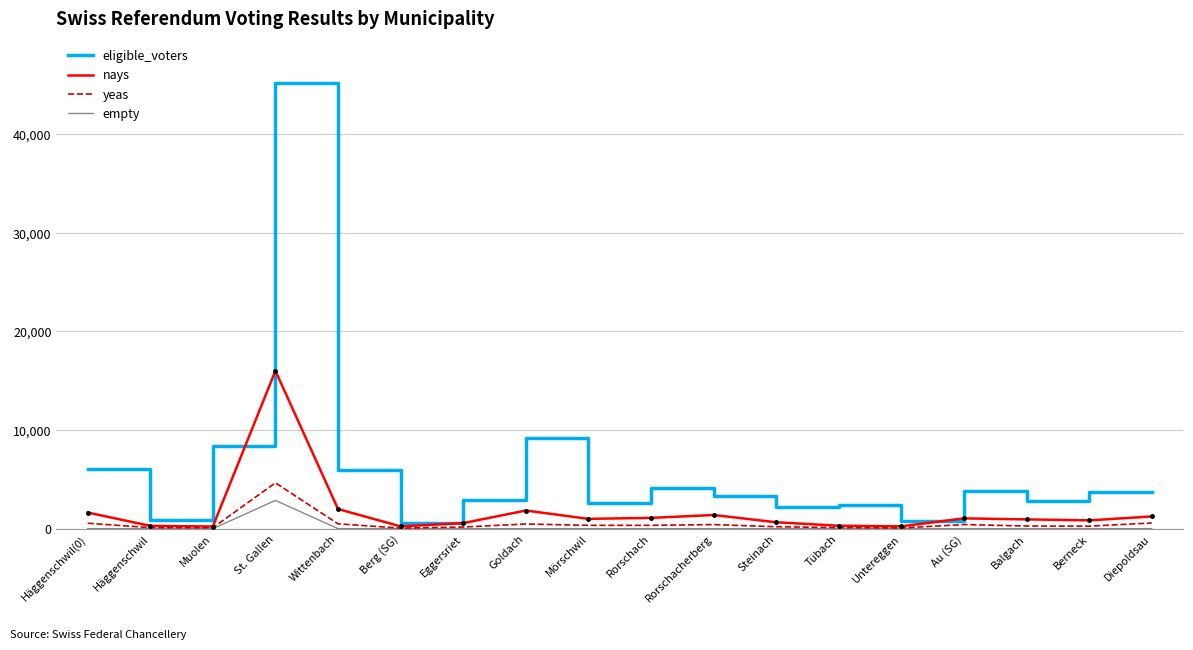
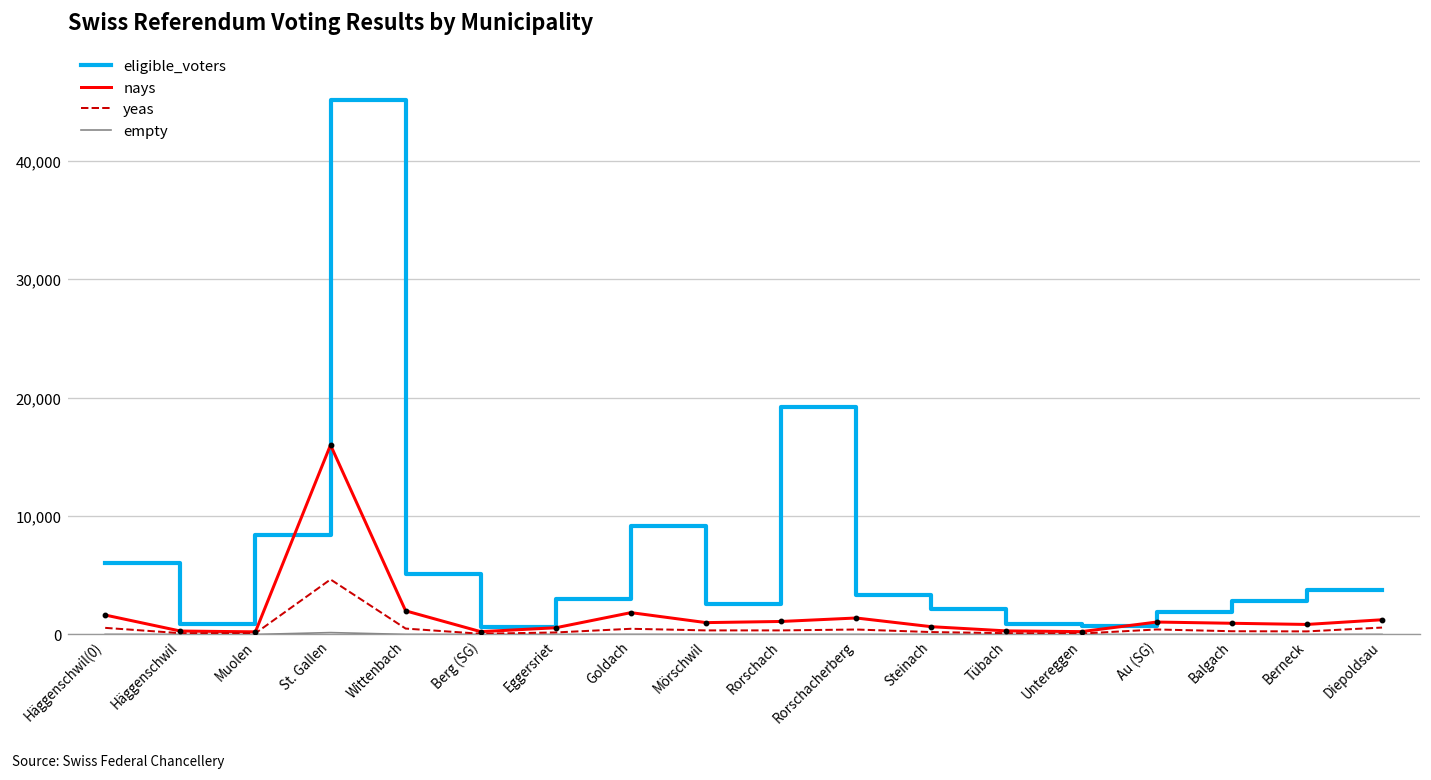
  {
    "eligible_voters": {
      "Häggenschwil(0)": "6,000",
      "Häggenschwil": "1,000",
      "Muolen": "8,000",
      "St. Gallen": "45,000",
-     "Wittenbach": "6,000",
+     "Wittenbach": "5,000",
      "Berg (SG)": "1,000",
      "Eggersriet": "3,000",
      "Goldach": "9,000",
      "Mörschwil": "3,000",
-     "Rorschach": "4,000",
+     "Rorschach": "19,000",
      "Rorschacherberg": "3,000",
      "Steinach": "2,000",
-     "Tübach": "2,000",
+     "Tübach": "1,000",
      "Untereggen": "1,000",
-     "Au (SG)": "4,000",
+     "Au (SG)": "2,000",
      "Balgach": "3,000",
      "Berneck": "4,000",
      "Diepoldsau": "4,000"
    },
    "empty": {
      "Häggenschwil(0)": "0",
-     "St. Gallen": "3,000",
+     "St. Gallen": "0",
      "Wittenbach": "0",
      "Goldach": "0",
      "Mörschwil": "0",
      "Rorschach": "0",
      "Rorschacherberg": "0",
      "Au (SG)": "0",
      "Balgach": "0",
      "Diepoldsau": "0"
    }
  }
